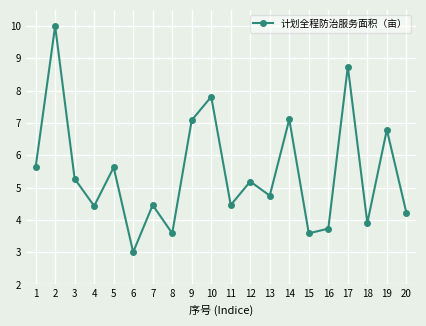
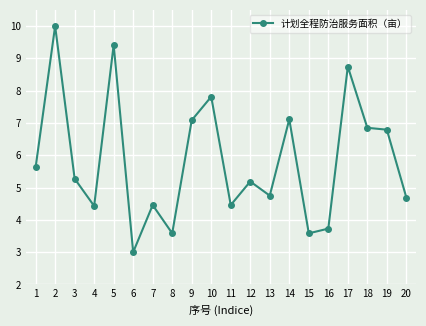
  {
    "1": 5.6,
    "2": 10.0,
    "3": 5.3,
    "4": 4.4,
-   "5": 5.6,
+   "5": 9.4,
    "6": 3.0,
    "7": 4.5,
    "8": 3.6,
    "9": 7.1,
    "10": 7.8,
    "11": 4.5,
    "12": 5.2,
    "13": 4.8,
    "14": 7.1,
    "15": 3.6,
    "16": 3.7,
    "17": 8.7,
-   "18": 3.9,
+   "18": 6.9,
    "19": 6.8,
-   "20": 4.2
+   "20": 4.7
  }
